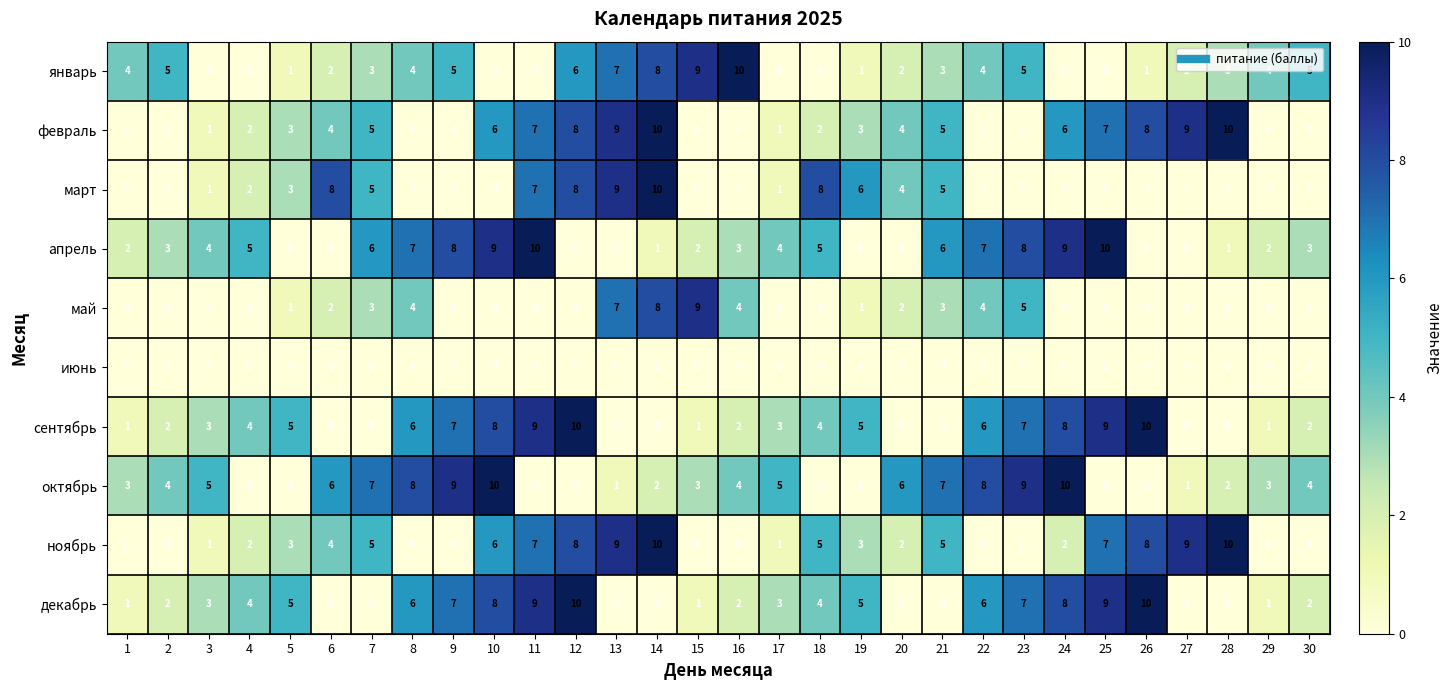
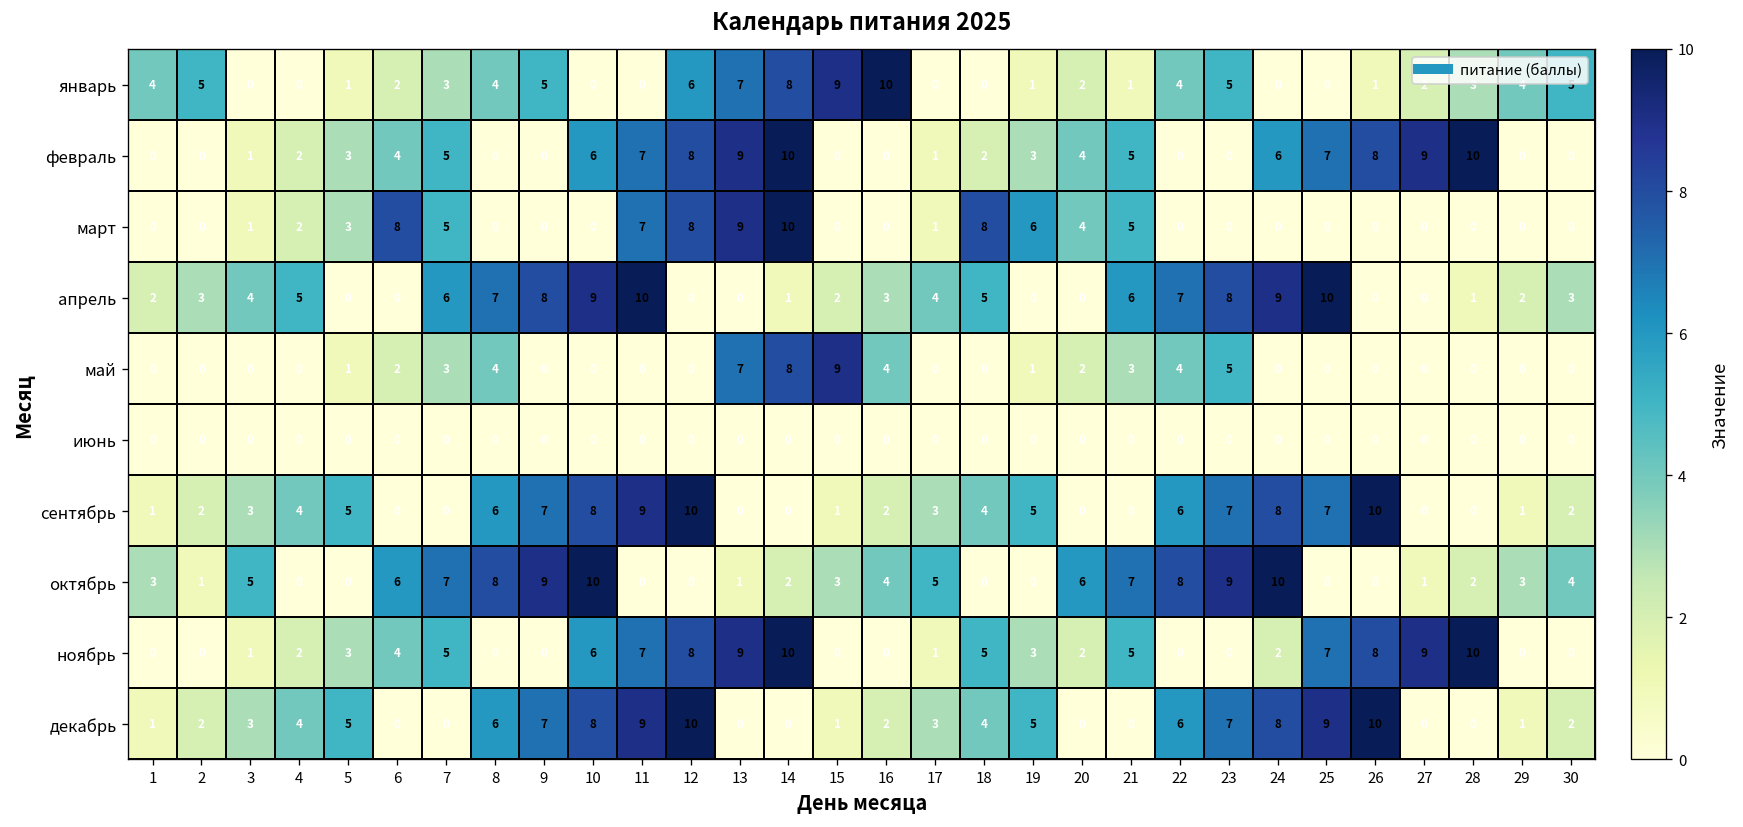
  {
    "январь": {
      "1": 4,
      "2": 5,
      "5": 1,
      "6": 2,
      "7": 3,
      "8": 4,
      "9": 5,
      "12": 6,
      "13": 7,
      "14": 8,
      "15": 9,
      "16": 10,
      "19": 1,
      "20": 2,
-     "21": 3,
+     "21": 1,
      "22": 4,
      "23": 5,
      "26": 1
    },
    "февраль": {
      "3": 1,
      "4": 2,
      "5": 3,
      "6": 4,
      "7": 5,
      "10": 6,
      "11": 7,
      "12": 8,
      "13": 9,
      "14": 10,
      "17": 1,
      "18": 2,
      "19": 3,
      "20": 4,
      "21": 5,
      "24": 6,
      "25": 7,
      "26": 8,
      "27": 9,
      "28": 10
    },
    "март": {
      "3": 1,
      "4": 2,
      "5": 3,
      "6": 8,
      "7": 5,
      "11": 7,
      "12": 8,
      "13": 9,
      "14": 10,
      "17": 1,
      "18": 8,
      "19": 6,
      "20": 4,
      "21": 5
    },
    "апрель": {
      "1": 2,
      "2": 3,
      "3": 4,
      "4": 5,
      "7": 6,
      "8": 7,
      "9": 8,
      "10": 9,
      "11": 10,
      "14": 1,
      "15": 2,
      "16": 3,
      "17": 4,
      "18": 5,
      "21": 6,
      "22": 7,
      "23": 8,
      "24": 9,
      "25": 10,
      "28": 1,
      "29": 2,
      "30": 3
    },
    "май": {
      "5": 1,
      "6": 2,
      "7": 3,
      "8": 4,
      "13": 7,
      "14": 8,
      "15": 9,
      "16": 4,
      "19": 1,
      "20": 2,
      "21": 3,
      "22": 4,
      "23": 5
    },
    "сентябрь": {
      "1": 1,
      "2": 2,
      "3": 3,
      "4": 4,
      "5": 5,
      "8": 6,
      "9": 7,
      "10": 8,
      "11": 9,
      "12": 10,
      "15": 1,
      "16": 2,
      "17": 3,
      "18": 4,
      "19": 5,
      "22": 6,
      "23": 7,
      "24": 8,
-     "25": 9,
+     "25": 7,
      "26": 10,
      "29": 1,
      "30": 2
    },
    "октябрь": {
      "1": 3,
-     "2": 4,
+     "2": 1,
      "3": 5,
      "6": 6,
      "7": 7,
      "8": 8,
      "9": 9,
      "10": 10,
      "13": 1,
      "14": 2,
      "15": 3,
      "16": 4,
      "17": 5,
      "20": 6,
      "21": 7,
      "22": 8,
      "23": 9,
      "24": 10,
      "27": 1,
      "28": 2,
      "29": 3,
      "30": 4
    },
    "ноябрь": {
      "3": 1,
      "4": 2,
      "5": 3,
      "6": 4,
      "7": 5,
      "10": 6,
      "11": 7,
      "12": 8,
      "13": 9,
      "14": 10,
      "17": 1,
      "18": 5,
      "19": 3,
      "20": 2,
      "21": 5,
      "24": 2,
      "25": 7,
      "26": 8,
      "27": 9,
      "28": 10
    },
    "декабрь": {
      "1": 1,
      "2": 2,
      "3": 3,
      "4": 4,
      "5": 5,
      "8": 6,
      "9": 7,
      "10": 8,
      "11": 9,
      "12": 10,
      "15": 1,
      "16": 2,
      "17": 3,
      "18": 4,
      "19": 5,
      "22": 6,
      "23": 7,
      "24": 8,
      "25": 9,
      "26": 10,
      "29": 1,
      "30": 2
    }
  }
